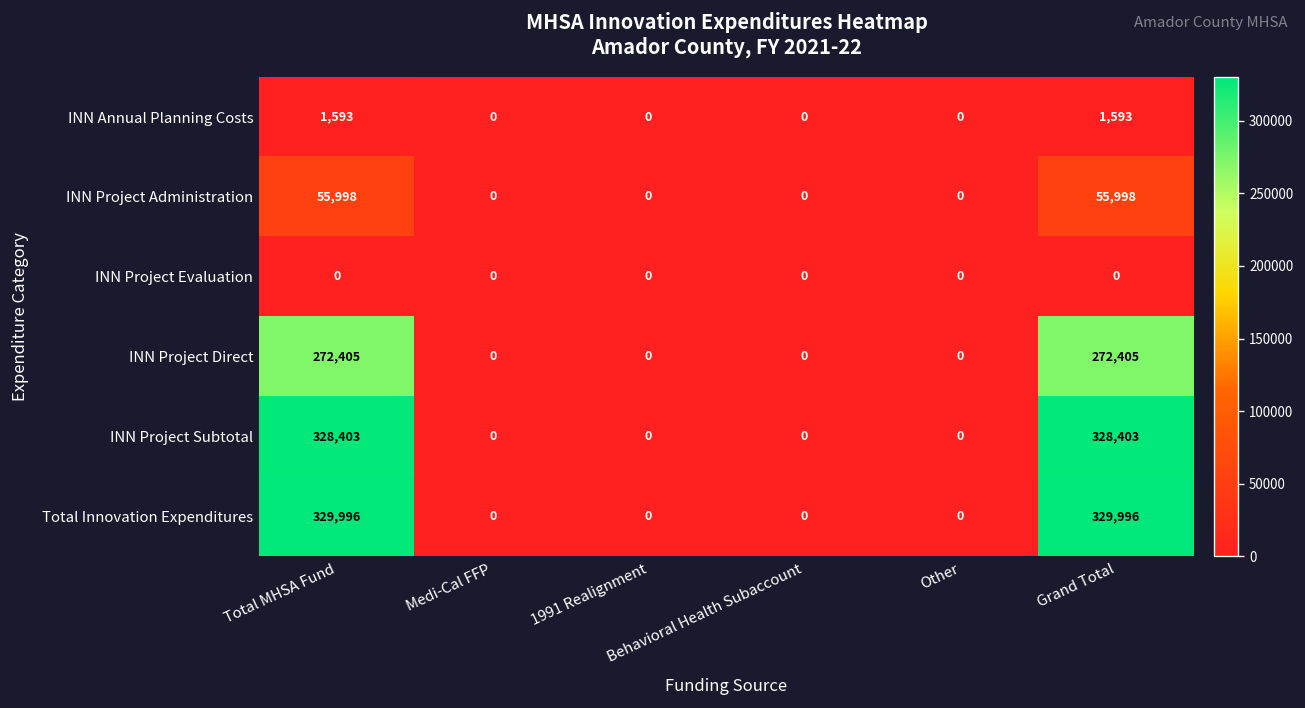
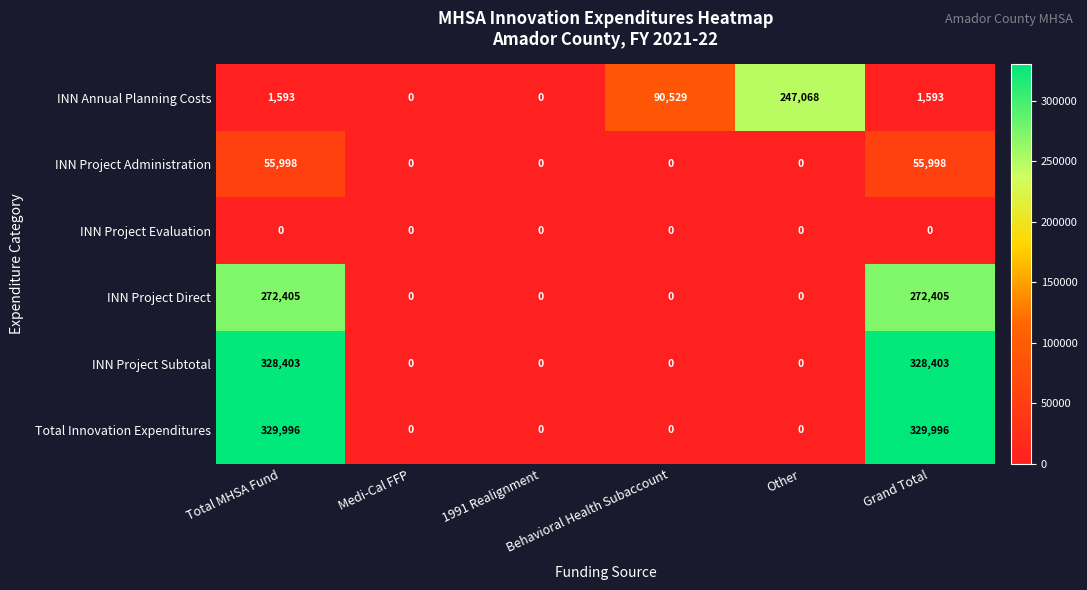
  {
    "INN Annual Planning Costs": {
      "Total MHSA Fund": "1,593",
      "Medi-Cal FFP": "0",
      "1991 Realignment": "0",
-     "Behavioral Health Subaccount": "0",
-     "Other": "0",
+     "Behavioral Health Subaccount": "90,529",
+     "Other": "247,068",
      "Grand Total": "1,593"
    },
    "INN Project Administration": {
      "Total MHSA Fund": "55,998",
      "Medi-Cal FFP": "0",
      "1991 Realignment": "0",
      "Behavioral Health Subaccount": "0",
      "Other": "0",
      "Grand Total": "55,998"
    },
    "INN Project Evaluation": {
      "Total MHSA Fund": "0",
      "Medi-Cal FFP": "0",
      "1991 Realignment": "0",
      "Behavioral Health Subaccount": "0",
      "Other": "0",
      "Grand Total": "0"
    },
    "INN Project Direct": {
      "Total MHSA Fund": "272,405",
      "Medi-Cal FFP": "0",
      "1991 Realignment": "0",
      "Behavioral Health Subaccount": "0",
      "Other": "0",
      "Grand Total": "272,405"
    },
    "INN Project Subtotal": {
      "Total MHSA Fund": "328,403",
      "Medi-Cal FFP": "0",
      "1991 Realignment": "0",
      "Behavioral Health Subaccount": "0",
      "Other": "0",
      "Grand Total": "328,403"
    },
    "Total Innovation Expenditures": {
      "Total MHSA Fund": "329,996",
      "Medi-Cal FFP": "0",
      "1991 Realignment": "0",
      "Behavioral Health Subaccount": "0",
      "Other": "0",
      "Grand Total": "329,996"
    }
  }
